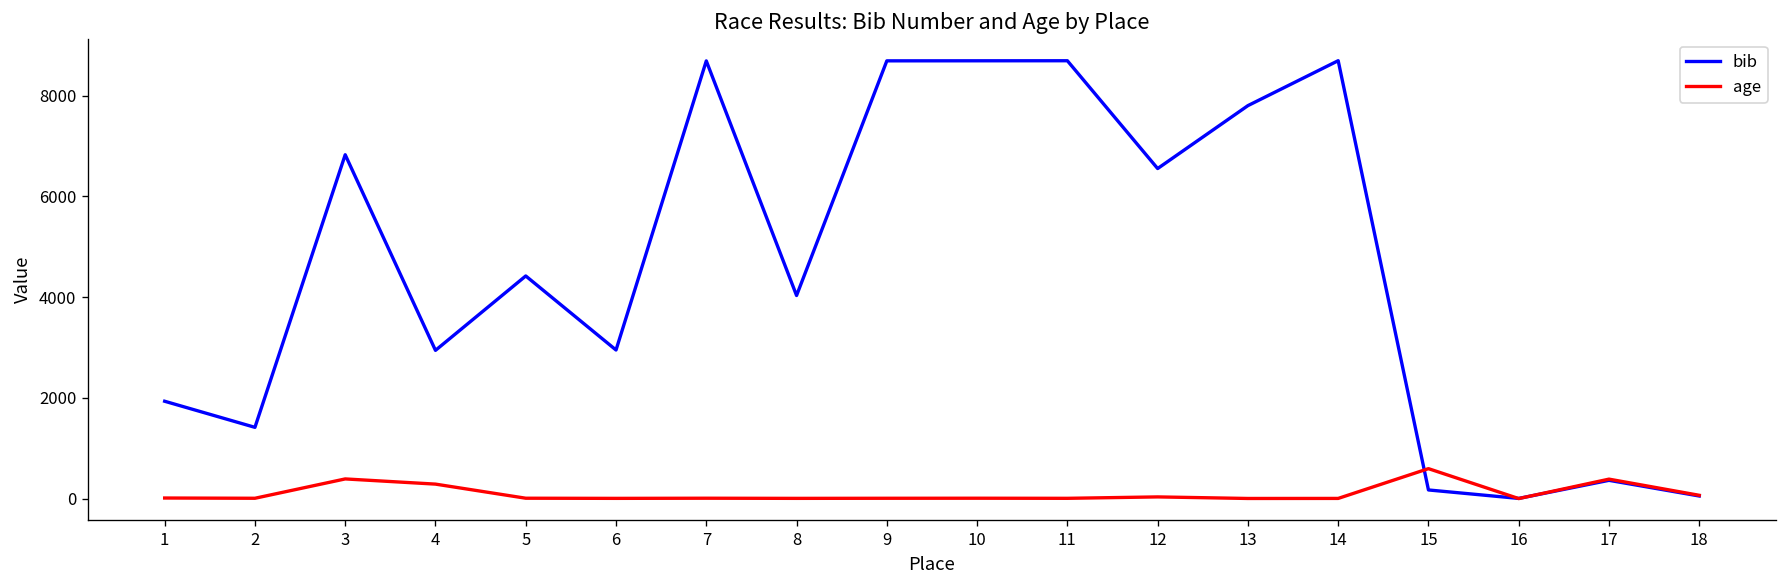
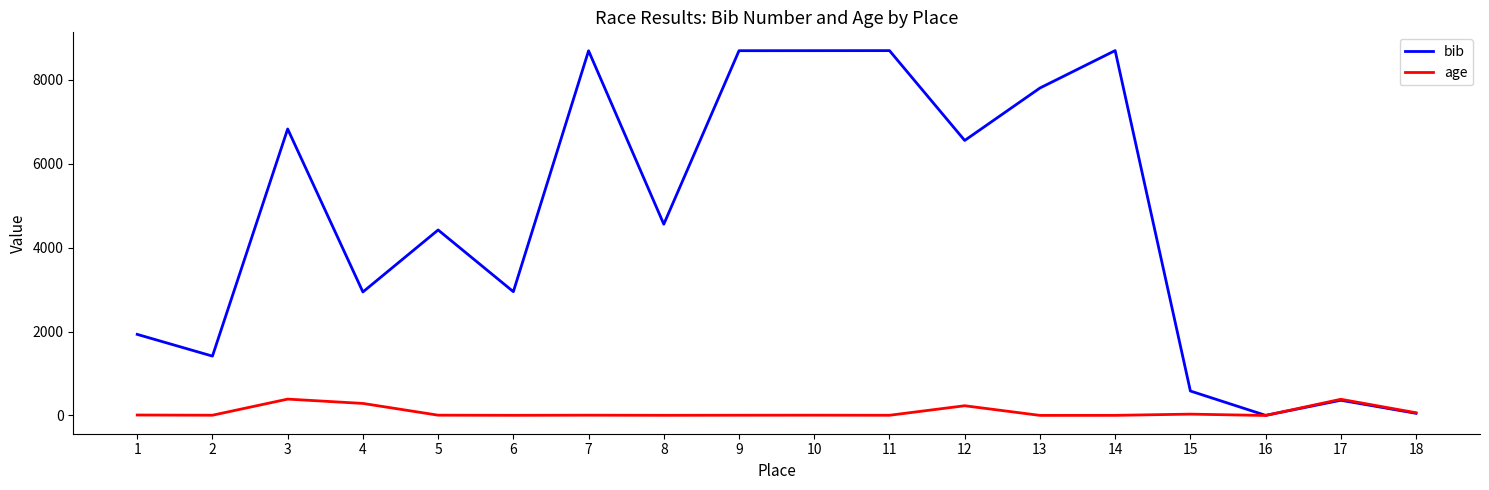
  {
    "bib": {
      "1": 1900,
      "2": 1400,
      "3": 6800,
      "4": 2900,
      "5": 4400,
      "6": 2900,
      "7": 8700,
-     "8": 4000,
+     "8": 4600,
      "9": 8700,
      "10": 8700,
      "11": 8700,
      "12": 6600,
      "13": 7800,
      "14": 8700,
-     "15": 200
+     "15": 600
    },
    "age": {
      "1": 0,
      "2": 0,
      "3": 400,
      "4": 300,
      "5": 0,
      "6": 0,
      "7": 0,
      "8": 0,
      "9": 0,
      "10": 0,
      "11": 0,
-     "12": 0,
+     "12": 200,
      "13": 0,
      "14": 0,
-     "15": 600
+     "15": 0
    }
  }
